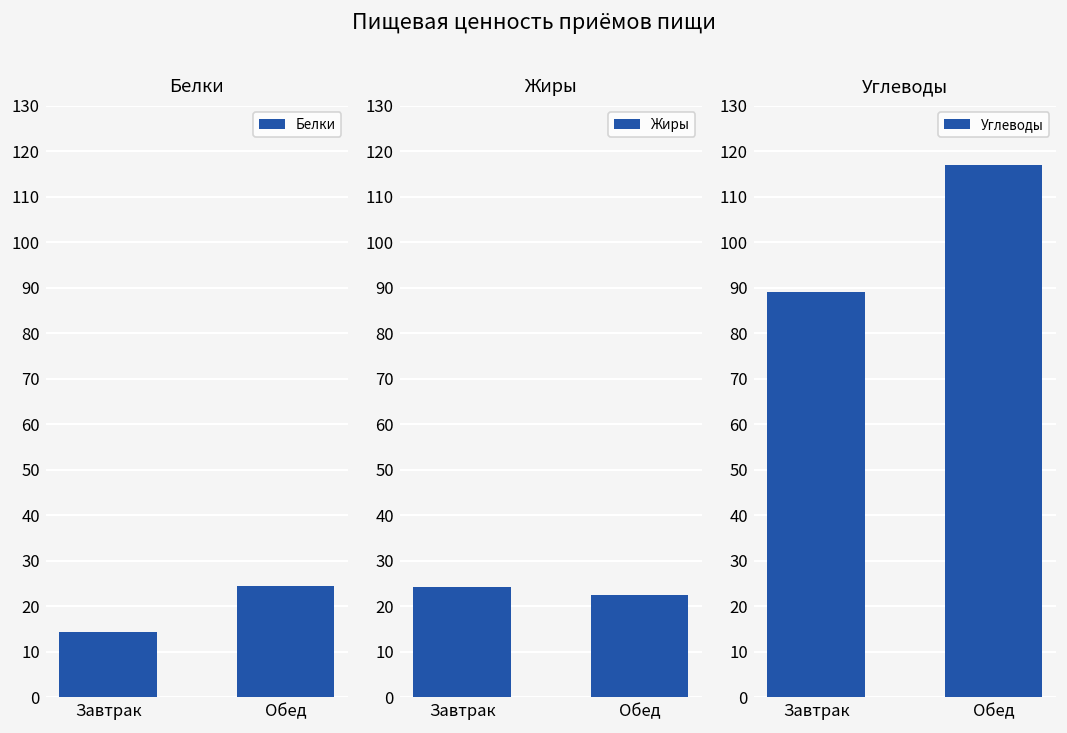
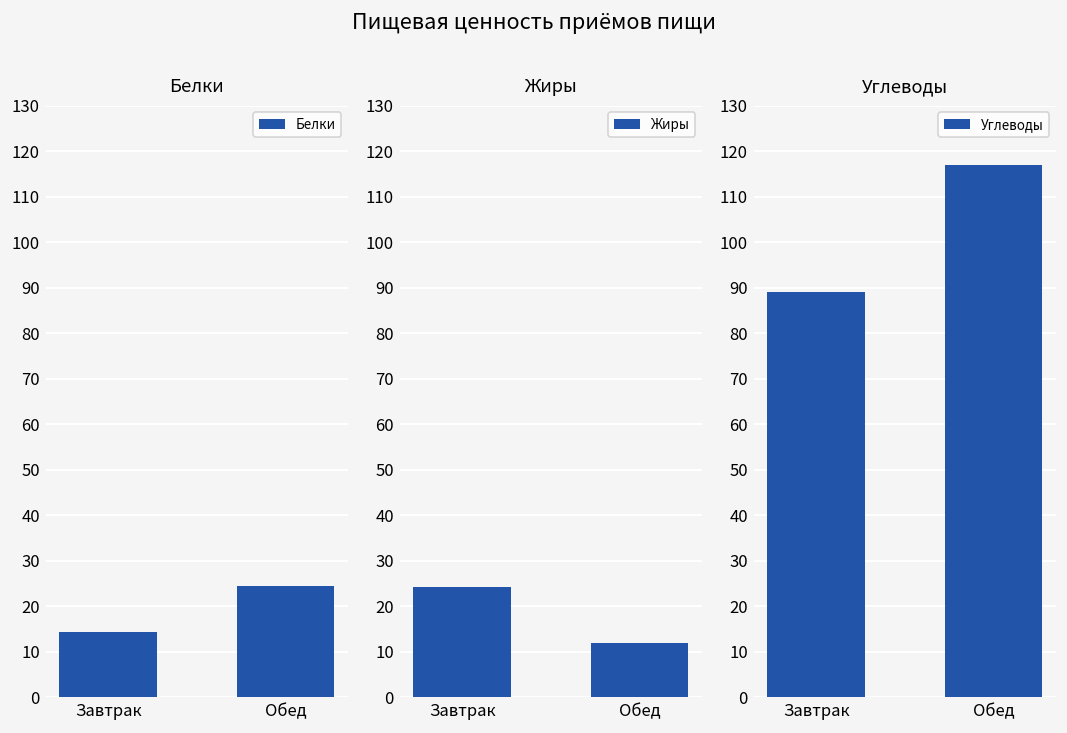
  {
    "Белки": {
      "Завтрак": 14,
      "Обед": 24
    },
    "Жиры": {
      "Завтрак": 24,
-     "Обед": 22
+     "Обед": 12
    },
    "Углеводы": {
      "Завтрак": 89,
      "Обед": 117
    }
  }
